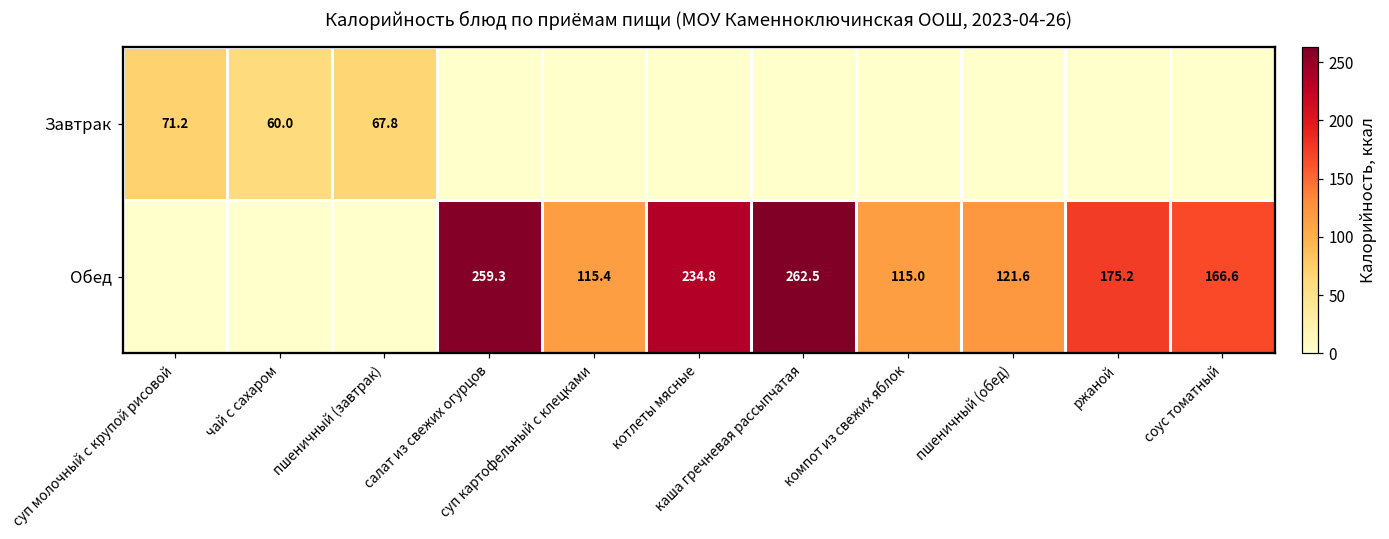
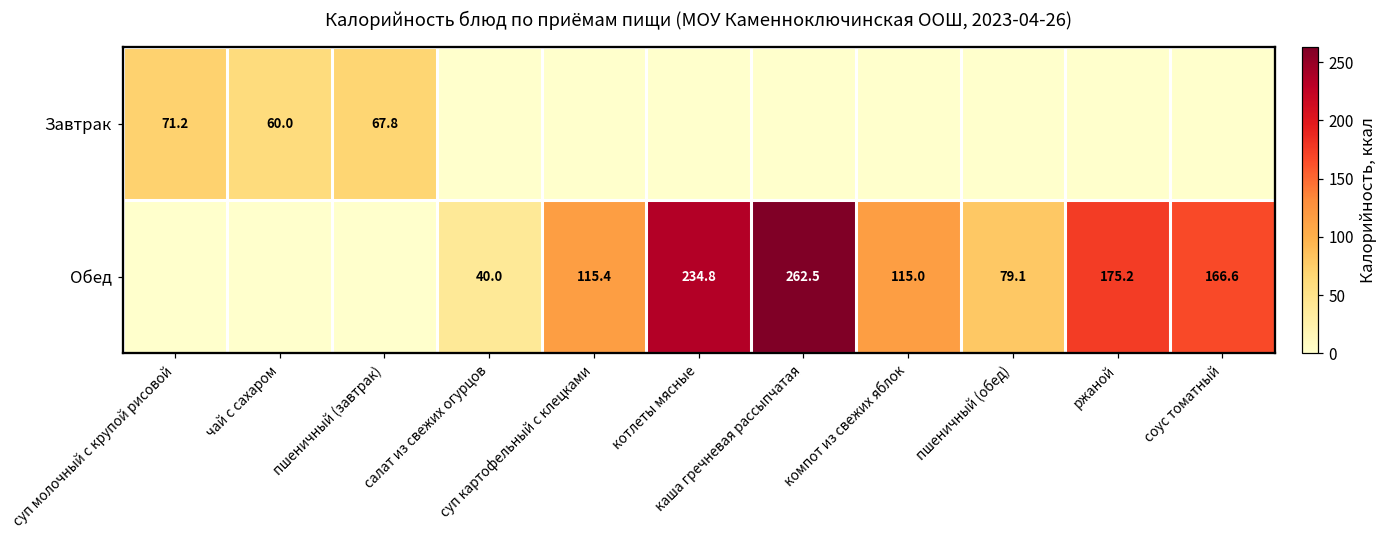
  {
    "Завтрак": {
      "суп молочный с крупой рисовой": 71.2,
      "чай с сахаром": 60.0,
      "пшеничный (завтрак)": 67.8
    },
    "Обед": {
-     "салат из свежих огурцов": 259.3,
+     "салат из свежих огурцов": 40.0,
      "суп картофельный с клецками": 115.4,
      "котлеты мясные": 234.8,
      "каша гречневая рассыпчатая": 262.5,
      "компот из свежих яблок": 115.0,
-     "пшеничный (обед)": 121.6,
+     "пшеничный (обед)": 79.1,
      "ржаной": 175.2,
      "соус томатный": 166.6
    }
  }
